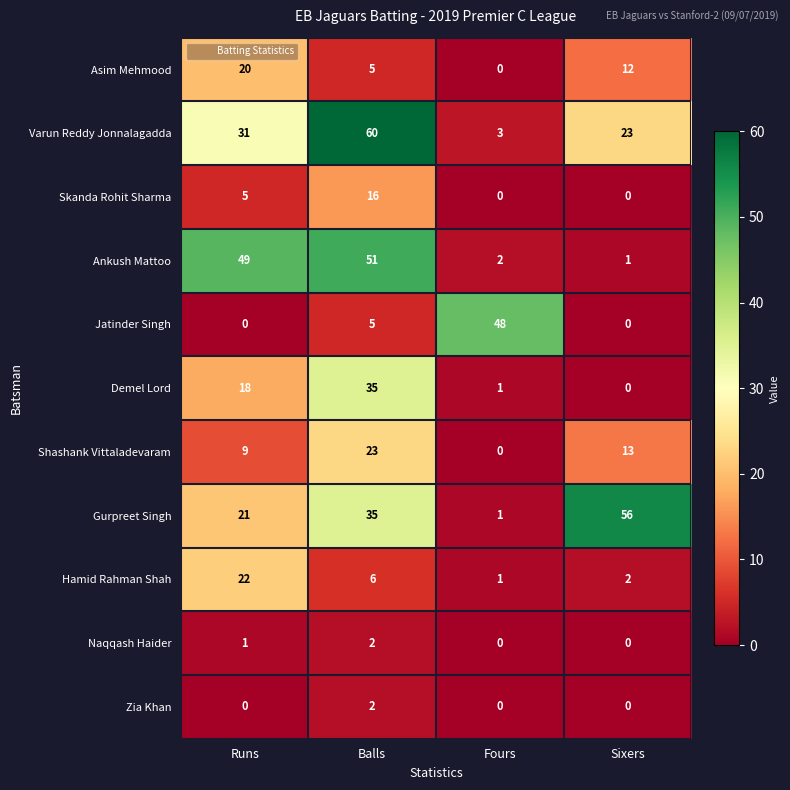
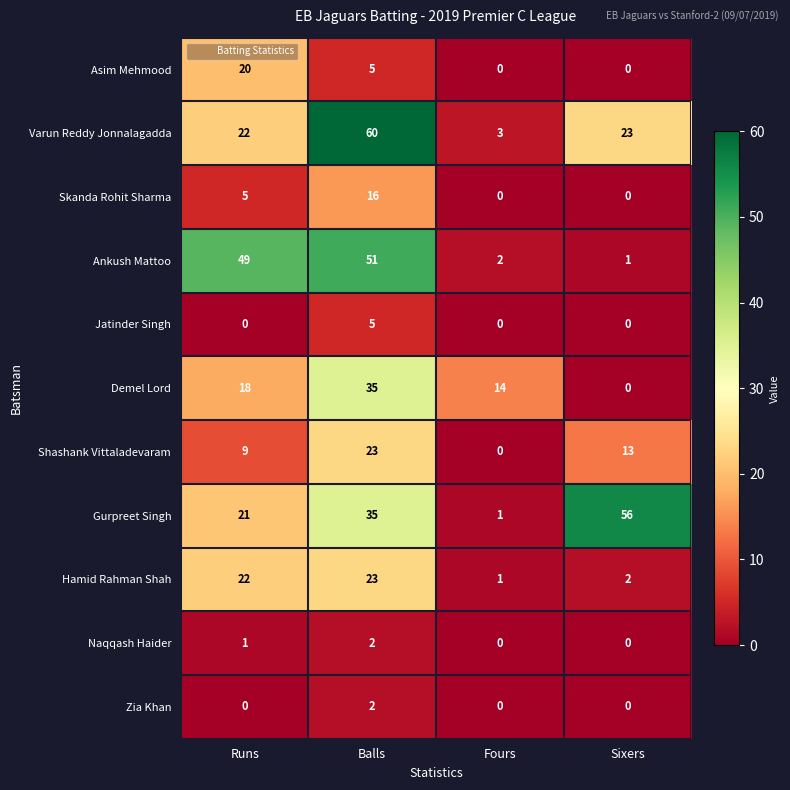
  {
    "Asim Mehmood": {
      "Runs": 20,
      "Balls": 5,
      "Fours": 0,
-     "Sixers": 12
+     "Sixers": 0
    },
    "Varun Reddy Jonnalagadda": {
-     "Runs": 31,
+     "Runs": 22,
      "Balls": 60,
      "Fours": 3,
      "Sixers": 23
    },
    "Skanda Rohit Sharma": {
      "Runs": 5,
      "Balls": 16,
      "Fours": 0,
      "Sixers": 0
    },
    "Ankush Mattoo": {
      "Runs": 49,
      "Balls": 51,
      "Fours": 2,
      "Sixers": 1
    },
    "Jatinder Singh": {
      "Runs": 0,
      "Balls": 5,
-     "Fours": 48,
+     "Fours": 0,
      "Sixers": 0
    },
    "Demel Lord": {
      "Runs": 18,
      "Balls": 35,
-     "Fours": 1,
+     "Fours": 14,
      "Sixers": 0
    },
    "Shashank Vittaladevaram": {
      "Runs": 9,
      "Balls": 23,
      "Fours": 0,
      "Sixers": 13
    },
    "Gurpreet Singh": {
      "Runs": 21,
      "Balls": 35,
      "Fours": 1,
      "Sixers": 56
    },
    "Hamid Rahman Shah": {
      "Runs": 22,
-     "Balls": 6,
+     "Balls": 23,
      "Fours": 1,
      "Sixers": 2
    },
    "Naqqash Haider": {
      "Runs": 1,
      "Balls": 2,
      "Fours": 0,
      "Sixers": 0
    },
    "Zia Khan": {
      "Runs": 0,
      "Balls": 2,
      "Fours": 0,
      "Sixers": 0
    }
  }
